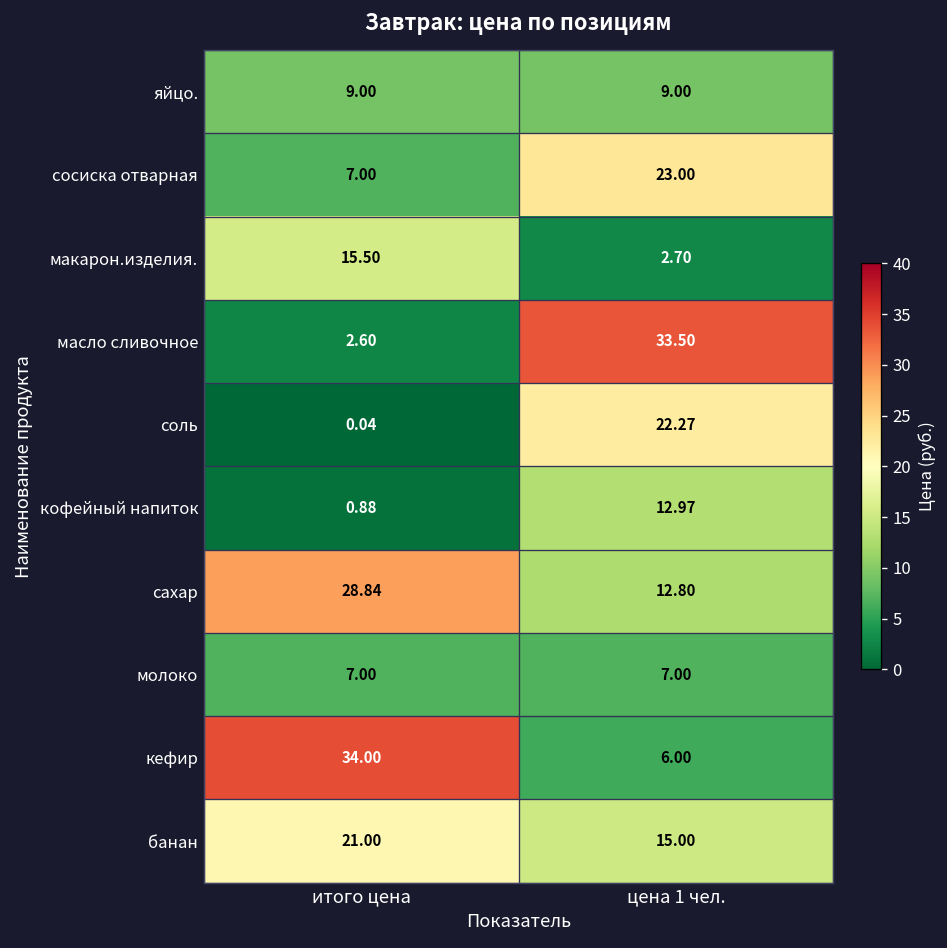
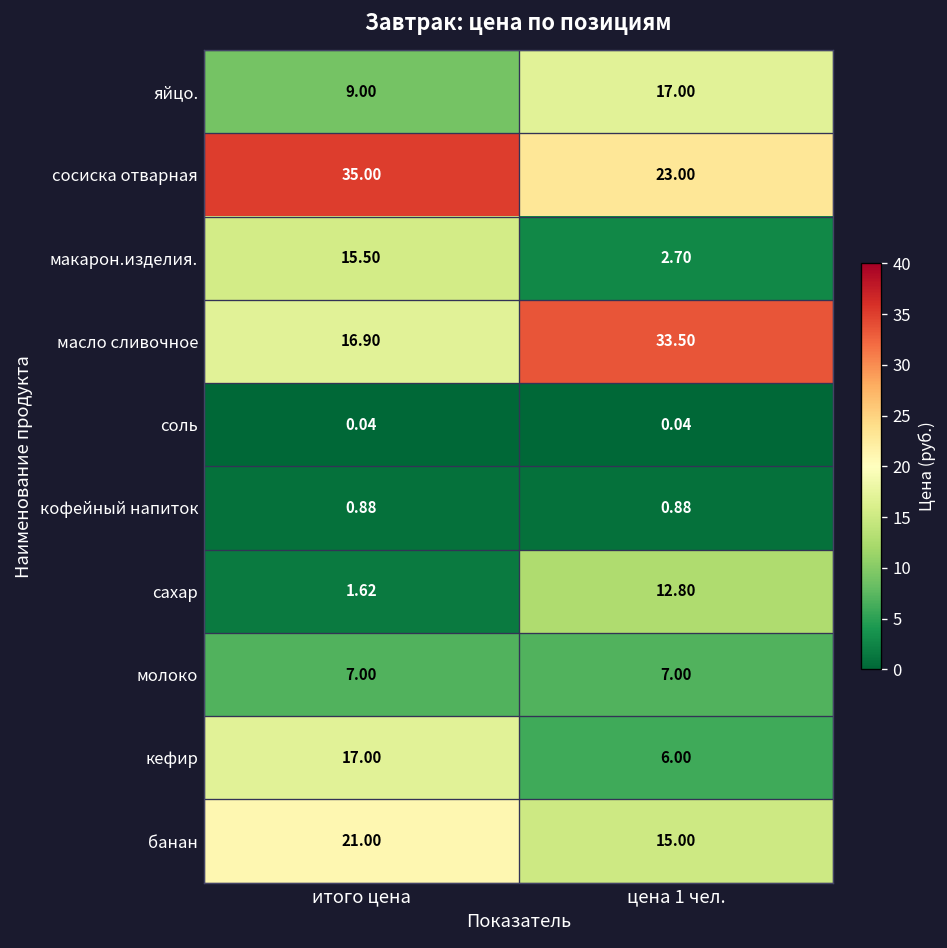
  {
    "яйцо.": {
      "итого цена": 9.00,
-     "цена 1 чел.": 9.00
+     "цена 1 чел.": 17.00
    },
    "сосиска отварная": {
-     "итого цена": 7.00,
+     "итого цена": 35.00,
      "цена 1 чел.": 23.00
    },
    "макарон.изделия.": {
      "итого цена": 15.50,
      "цена 1 чел.": 2.70
    },
    "масло сливочное": {
-     "итого цена": 2.60,
+     "итого цена": 16.90,
      "цена 1 чел.": 33.50
    },
    "соль": {
      "итого цена": 0.04,
-     "цена 1 чел.": 22.27
+     "цена 1 чел.": 0.04
    },
    "кофейный напиток": {
      "итого цена": 0.88,
-     "цена 1 чел.": 12.97
+     "цена 1 чел.": 0.88
    },
    "сахар": {
-     "итого цена": 28.84,
+     "итого цена": 1.62,
      "цена 1 чел.": 12.80
    },
    "молоко": {
      "итого цена": 7.00,
      "цена 1 чел.": 7.00
    },
    "кефир": {
-     "итого цена": 34.00,
+     "итого цена": 17.00,
      "цена 1 чел.": 6.00
    },
    "банан": {
      "итого цена": 21.00,
      "цена 1 чел.": 15.00
    }
  }
